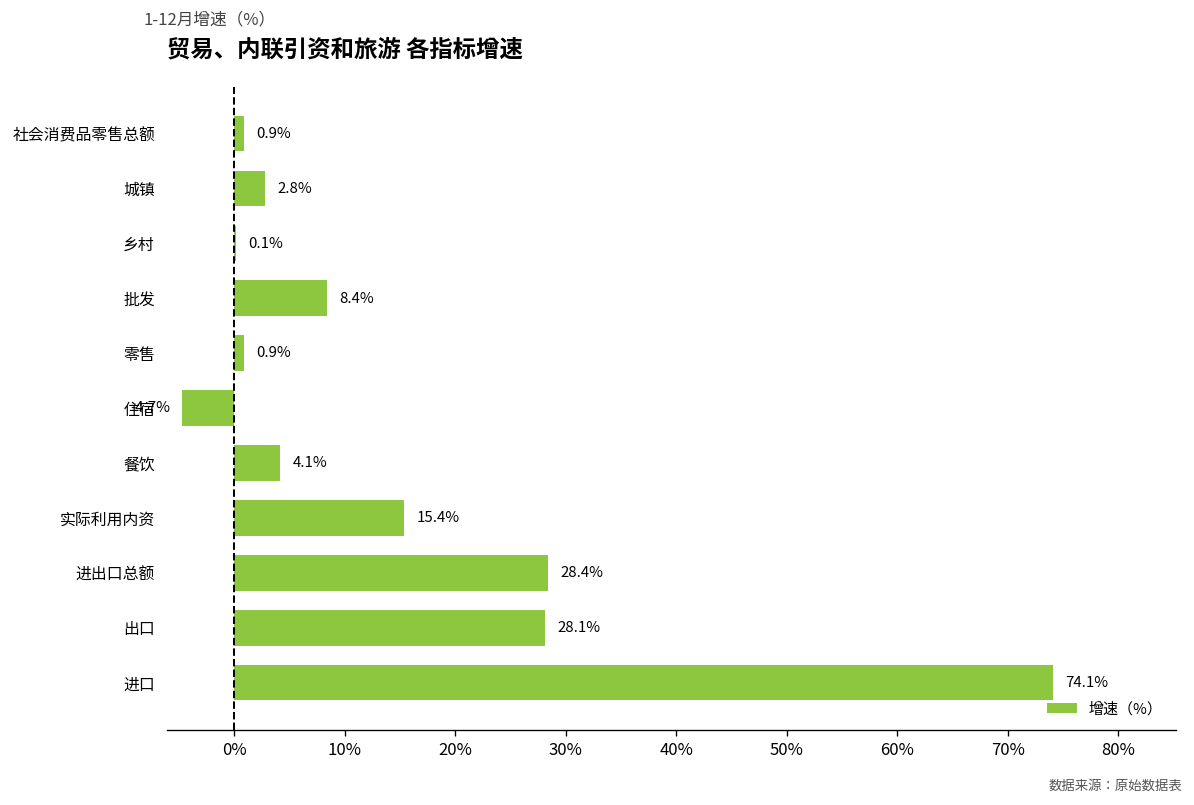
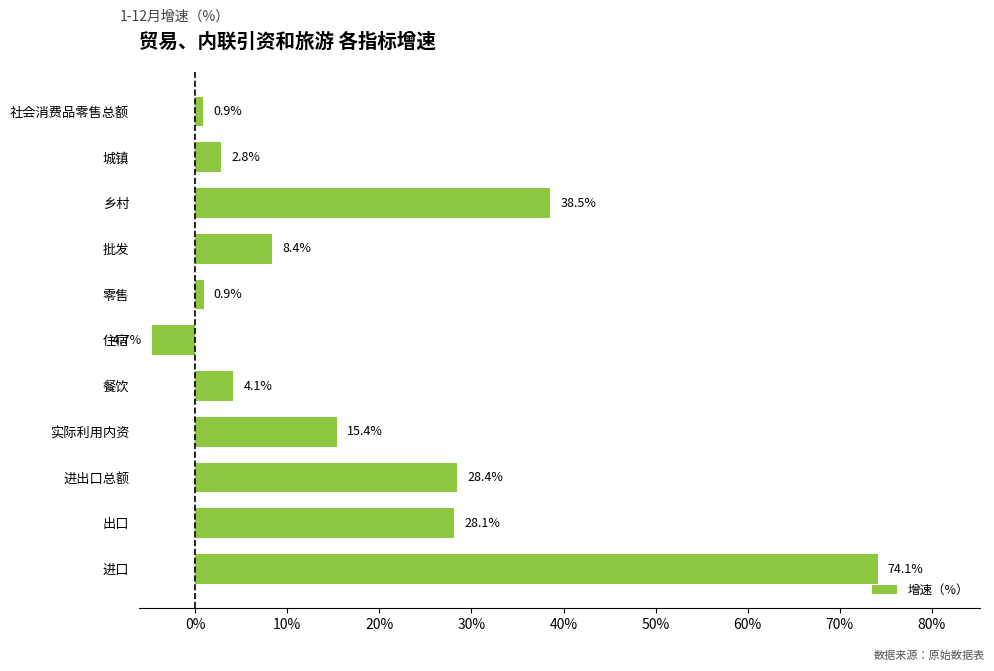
  {
    "社会消费品零售总额": "0.9%",
    "城镇": "2.8%",
-   "乡村": "0.1%",
+   "乡村": "38.5%",
    "批发": "8.4%",
    "零售": "0.9%",
    "住宿": "-4.7%",
    "餐饮": "4.1%",
    "实际利用内资": "15.4%",
    "进出口总额": "28.4%",
    "出口": "28.1%",
    "进口": "74.1%"
  }
